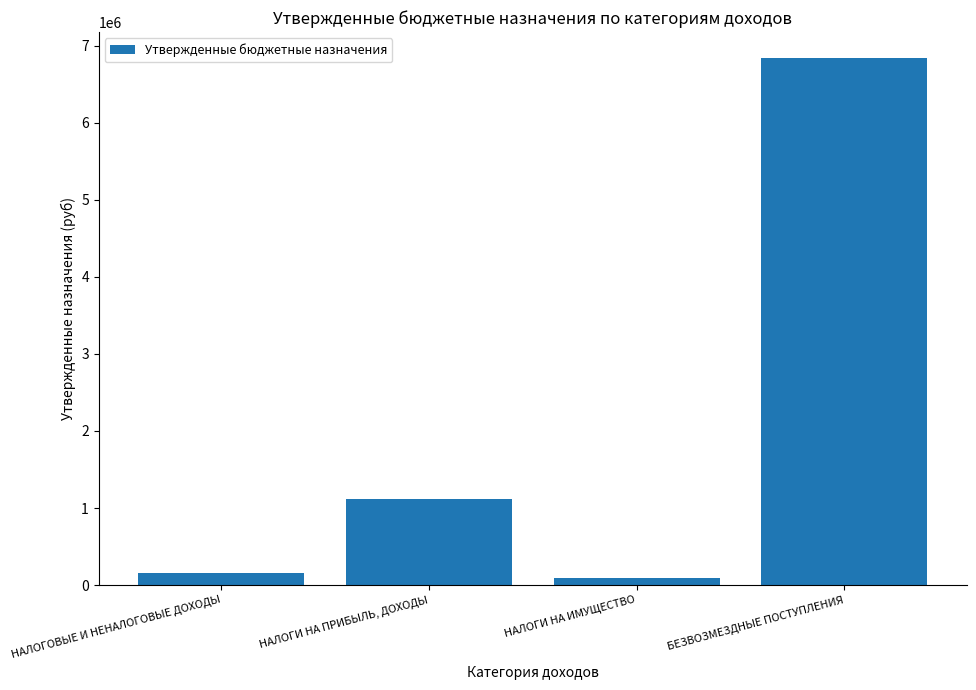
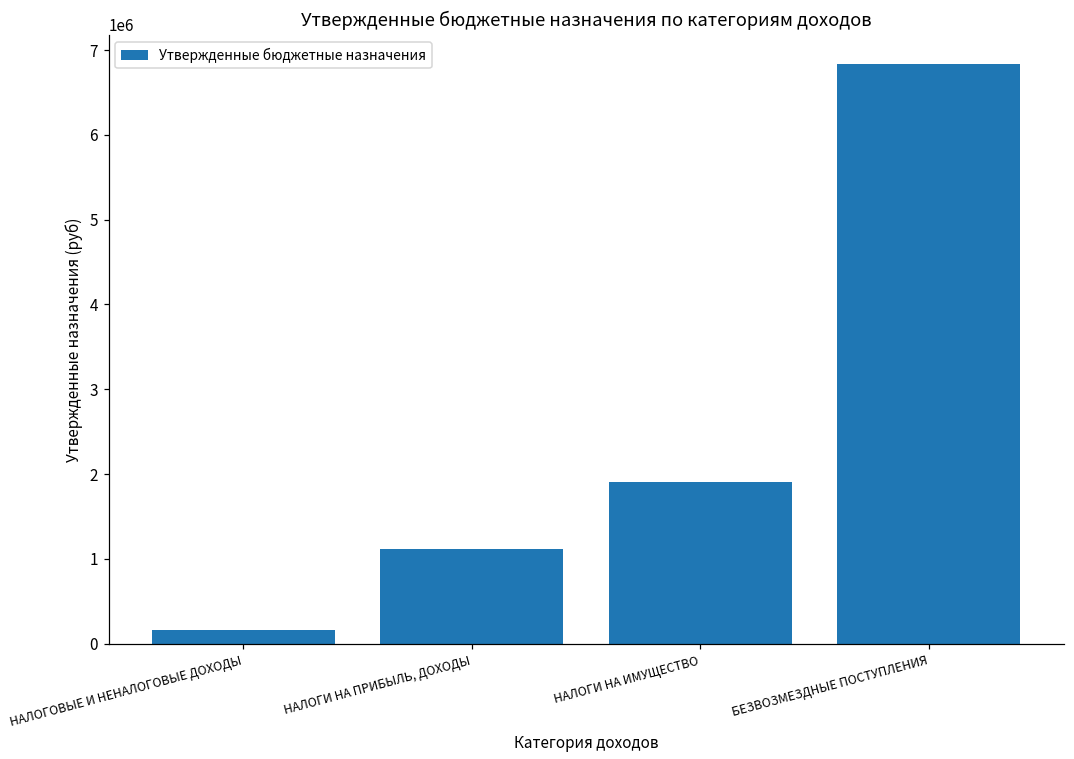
  {
    "НАЛОГОВЫЕ И НЕНАЛОГОВЫЕ ДОХОДЫ": 200000,
    "НАЛОГИ НА ПРИБЫЛЬ, ДОХОДЫ": 1100000,
-   "НАЛОГИ НА ИМУЩЕСТВО": 100000,
+   "НАЛОГИ НА ИМУЩЕСТВО": 1900000,
    "БЕЗВОЗМЕЗДНЫЕ ПОСТУПЛЕНИЯ": 6800000
  }
